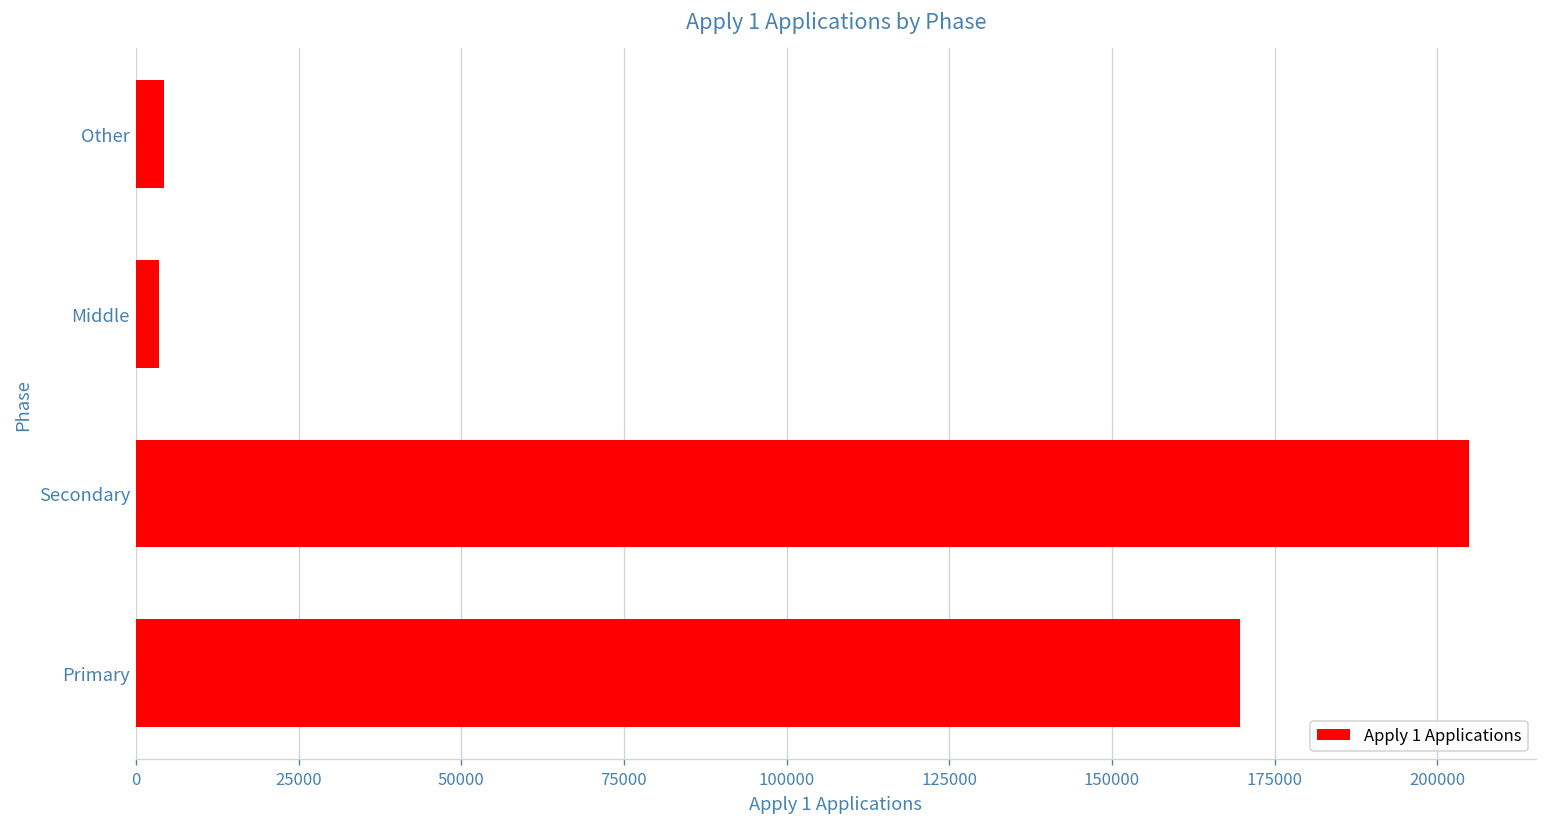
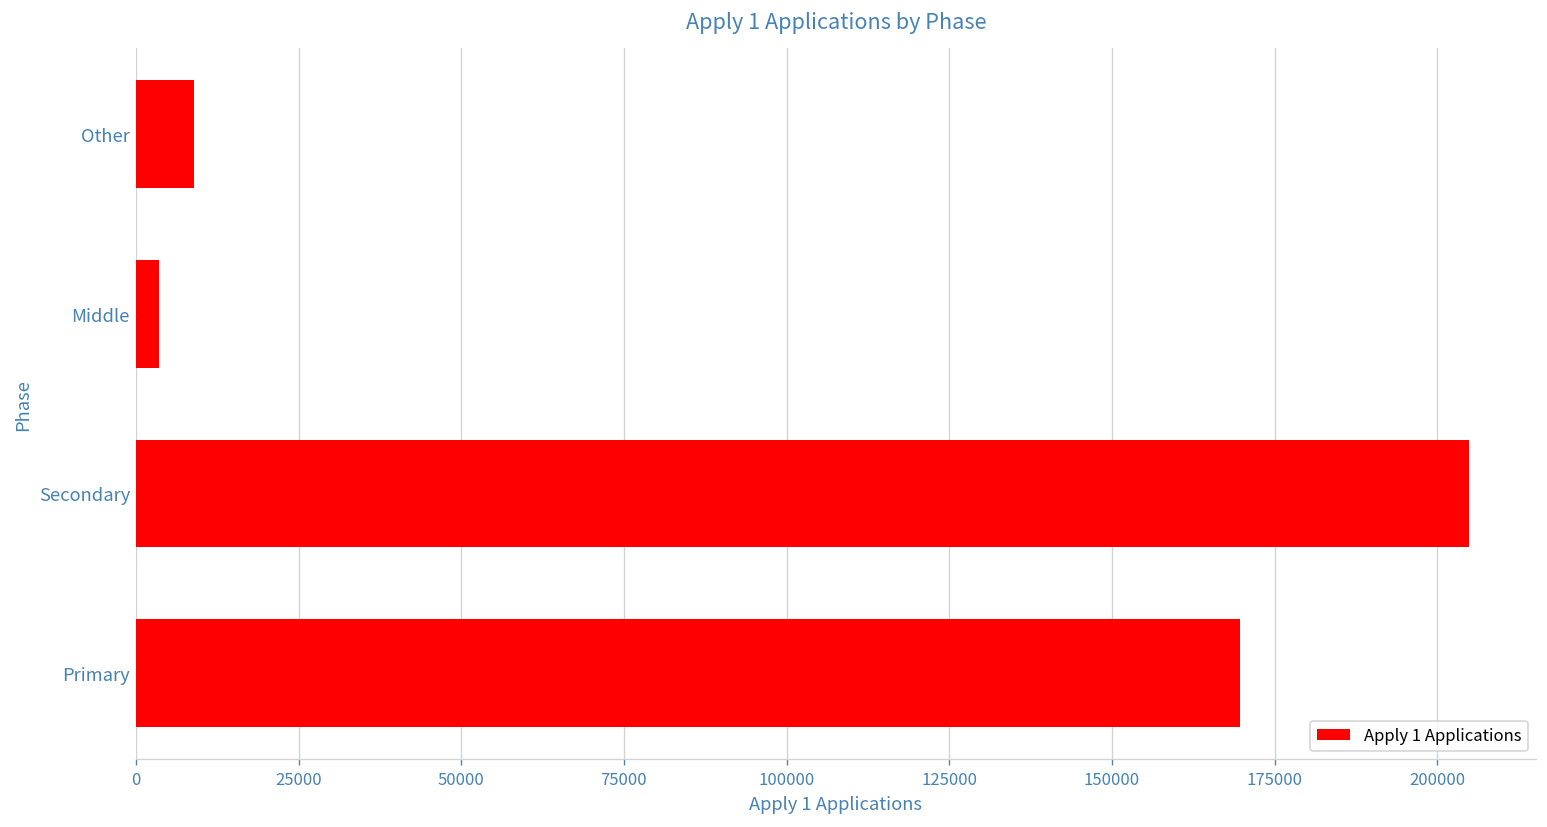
  {
-   "Other": 4000,
+   "Other": 9000,
    "Middle": 4000,
    "Secondary": 205000,
    "Primary": 170000
  }
